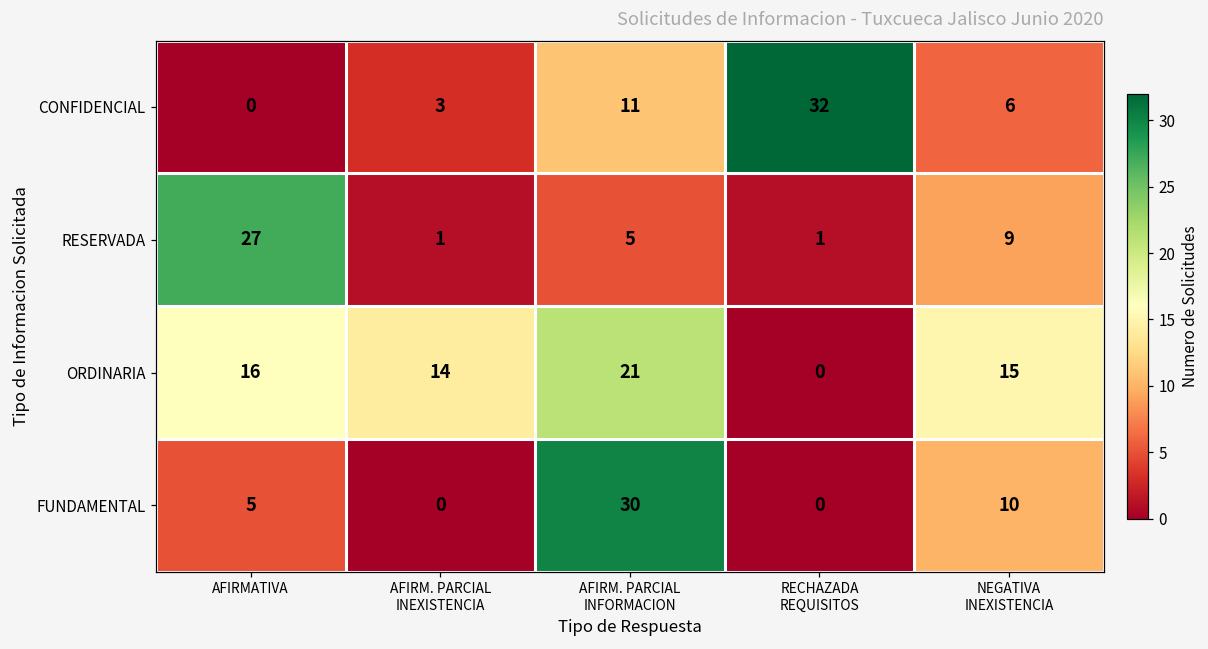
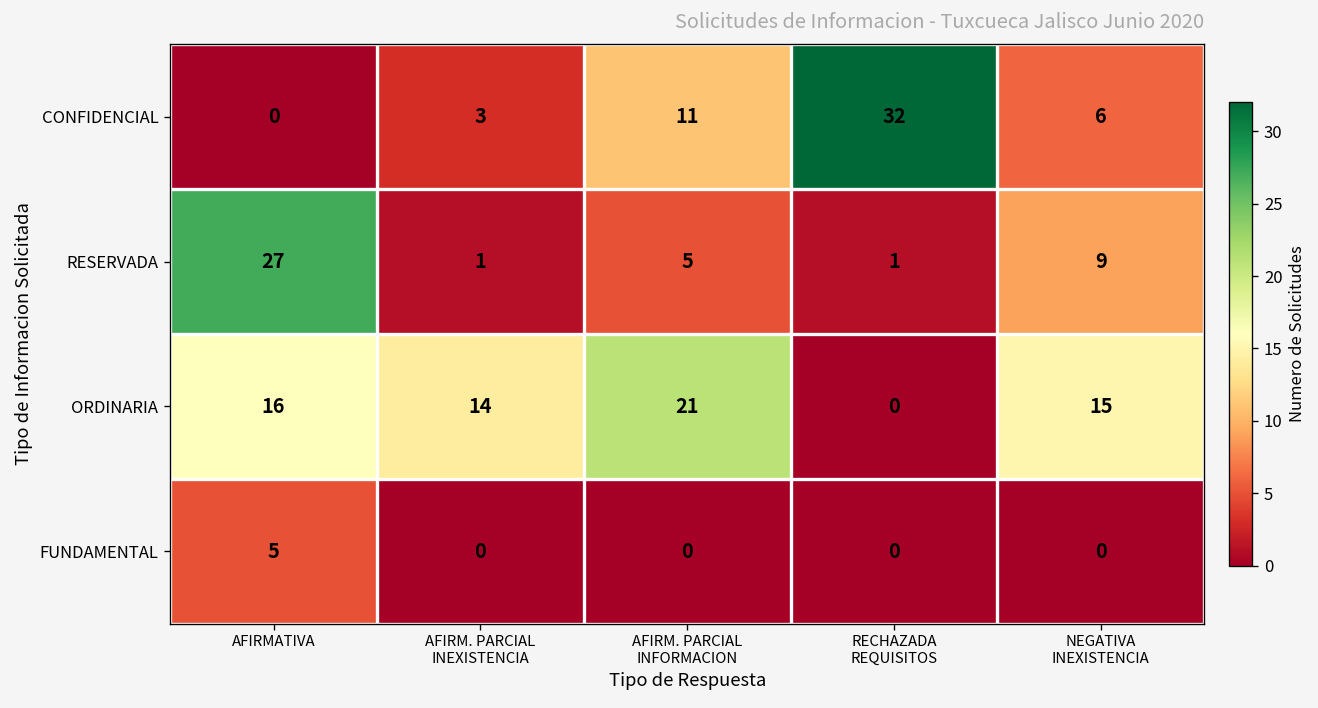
  {
    "CONFIDENCIAL": {
      "AFIRMATIVA": 0,
      "AFIRM. PARCIAL INEXISTENCIA": 3,
      "AFIRM. PARCIAL INFORMACION": 11,
      "RECHAZADA REQUISITOS": 32,
      "NEGATIVA INEXISTENCIA": 6
    },
    "RESERVADA": {
      "AFIRMATIVA": 27,
      "AFIRM. PARCIAL INEXISTENCIA": 1,
      "AFIRM. PARCIAL INFORMACION": 5,
      "RECHAZADA REQUISITOS": 1,
      "NEGATIVA INEXISTENCIA": 9
    },
    "ORDINARIA": {
      "AFIRMATIVA": 16,
      "AFIRM. PARCIAL INEXISTENCIA": 14,
      "AFIRM. PARCIAL INFORMACION": 21,
      "RECHAZADA REQUISITOS": 0,
      "NEGATIVA INEXISTENCIA": 15
    },
    "FUNDAMENTAL": {
      "AFIRMATIVA": 5,
      "AFIRM. PARCIAL INEXISTENCIA": 0,
-     "AFIRM. PARCIAL INFORMACION": 30,
+     "AFIRM. PARCIAL INFORMACION": 0,
      "RECHAZADA REQUISITOS": 0,
-     "NEGATIVA INEXISTENCIA": 10
+     "NEGATIVA INEXISTENCIA": 0
    }
  }
